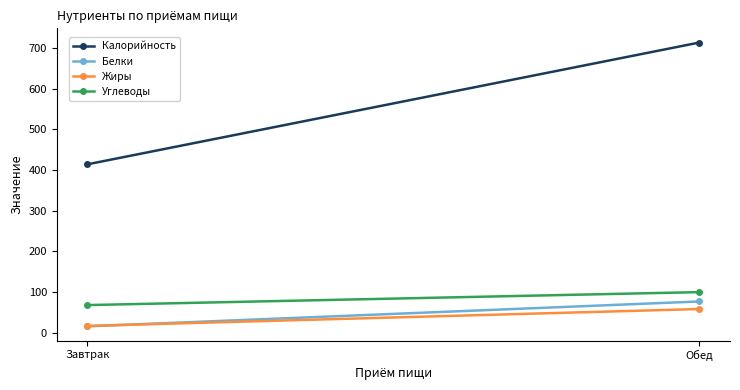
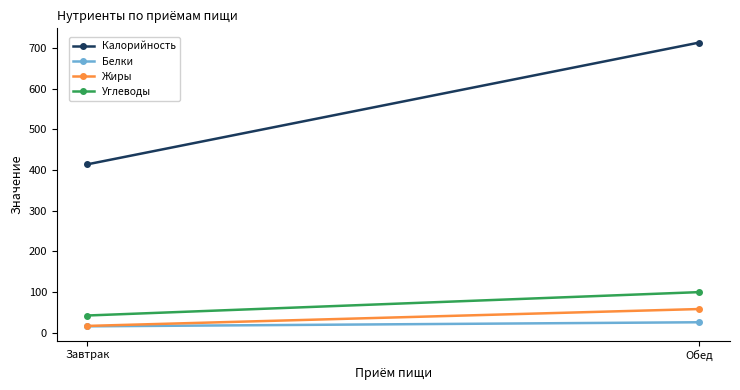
  {
    "Калорийность": {
      "Завтрак": 410,
      "Обед": 710
    },
    "Белки": {
-     "Обед": 80
+     "Обед": 30
    },
    "Жиры": {
      "Обед": 60
    },
    "Углеводы": {
-     "Завтрак": 70,
+     "Завтрак": 40,
      "Обед": 100
    }
  }
